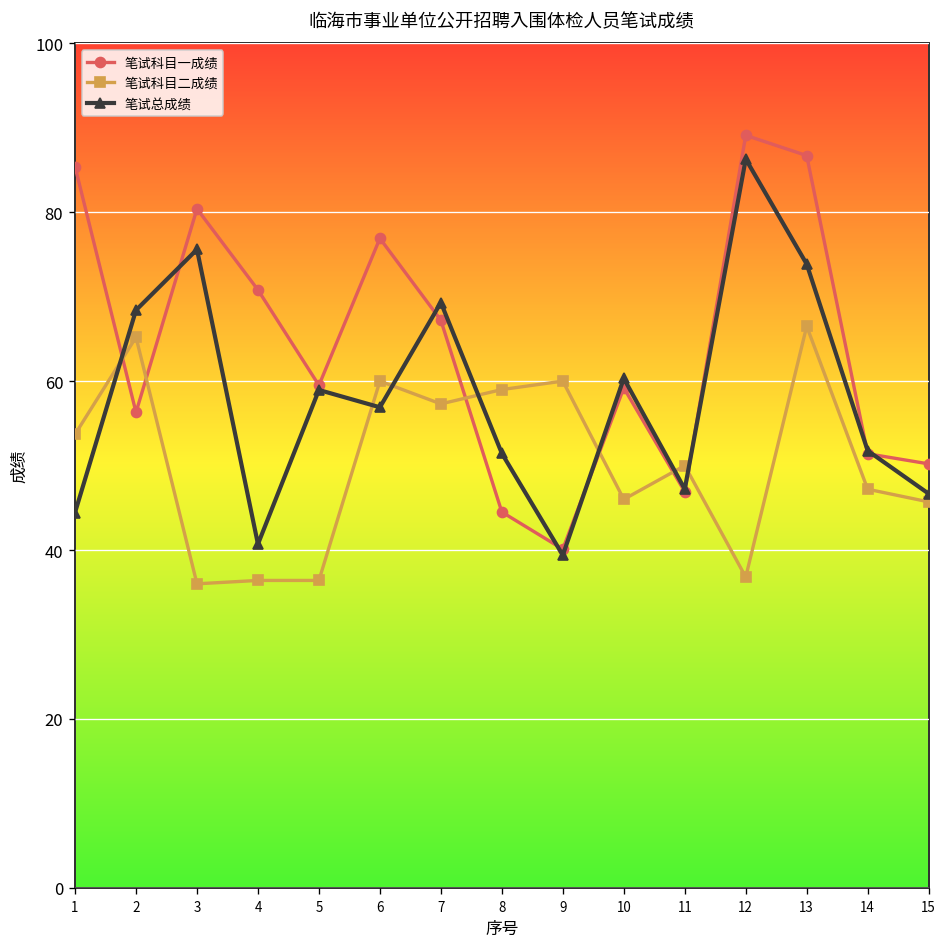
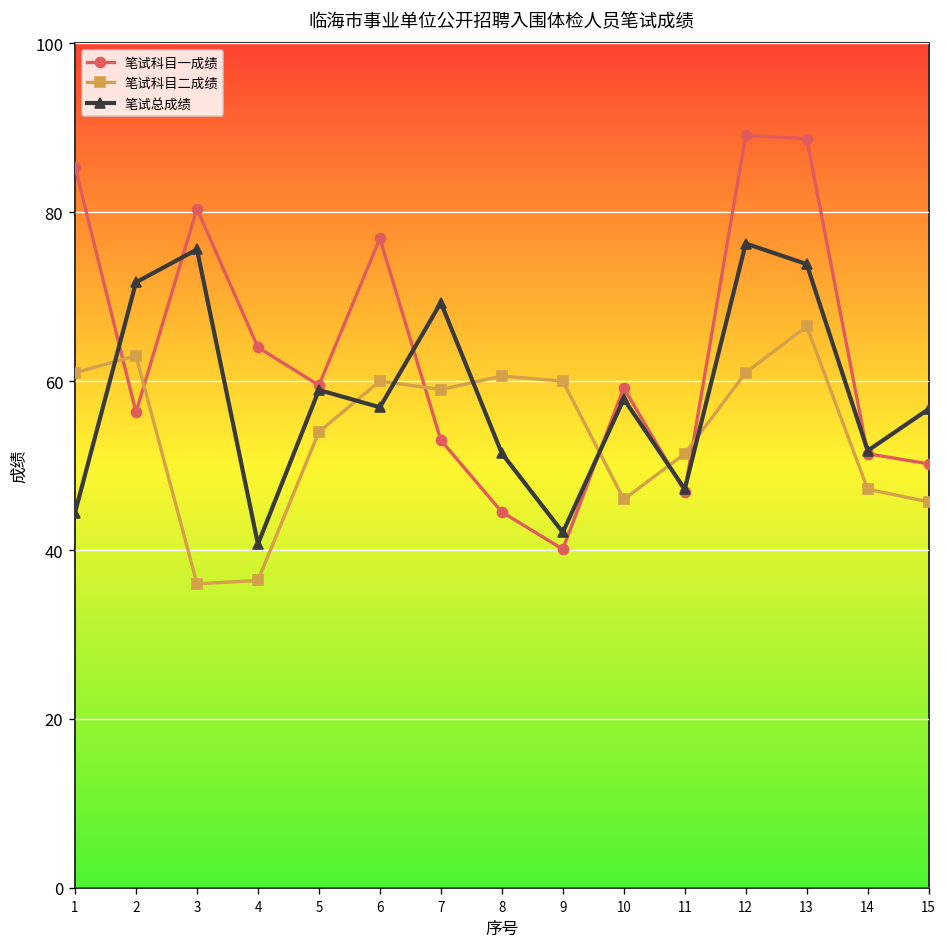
  {
    "笔试科目一成绩": {
      "1": 85,
      "2": 56,
      "3": 80,
-     "4": 71,
+     "4": 64,
      "5": 60,
      "6": 77,
-     "7": 67,
+     "7": 53,
      "8": 45,
      "9": 40,
      "10": 59,
      "12": 89,
-     "13": 87,
+     "13": 89,
      "14": 51,
      "15": 50
    },
    "笔试科目二成绩": {
-     "1": 54,
-     "2": 65,
+     "1": 61,
+     "2": 63,
      "3": 36,
      "4": 36,
-     "5": 36,
+     "5": 54,
      "6": 60,
-     "7": 57,
-     "8": 59,
+     "7": 59,
+     "8": 61,
      "9": 60,
      "10": 46,
-     "11": 50,
-     "12": 37,
+     "11": 51,
+     "12": 61,
      "13": 67,
      "14": 47,
      "15": 46
    },
    "笔试总成绩": {
      "1": 44,
-     "2": 68,
+     "2": 72,
      "3": 76,
      "4": 41,
      "5": 59,
      "6": 57,
      "7": 69,
      "8": 51,
-     "9": 39,
-     "10": 60,
-     "12": 86,
+     "9": 42,
+     "10": 58,
+     "12": 76,
      "13": 74,
      "14": 52,
-     "15": 47
+     "15": 57
    }
  }
